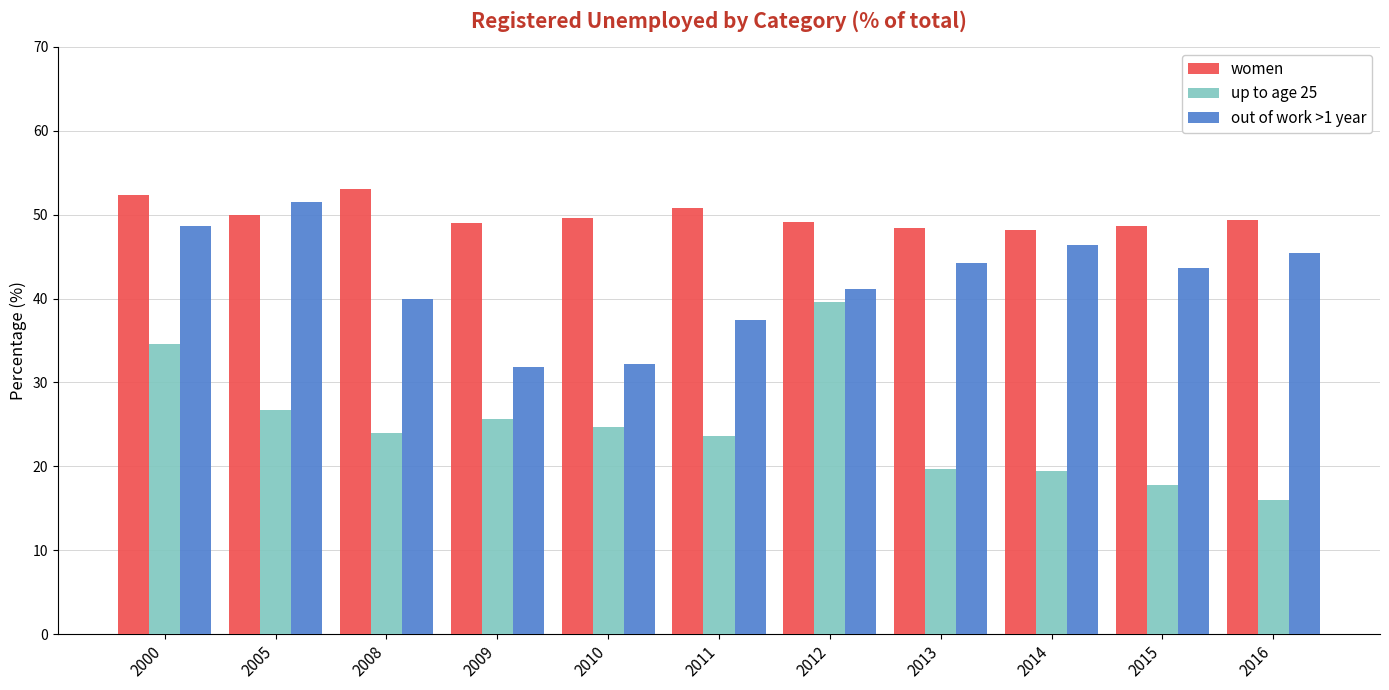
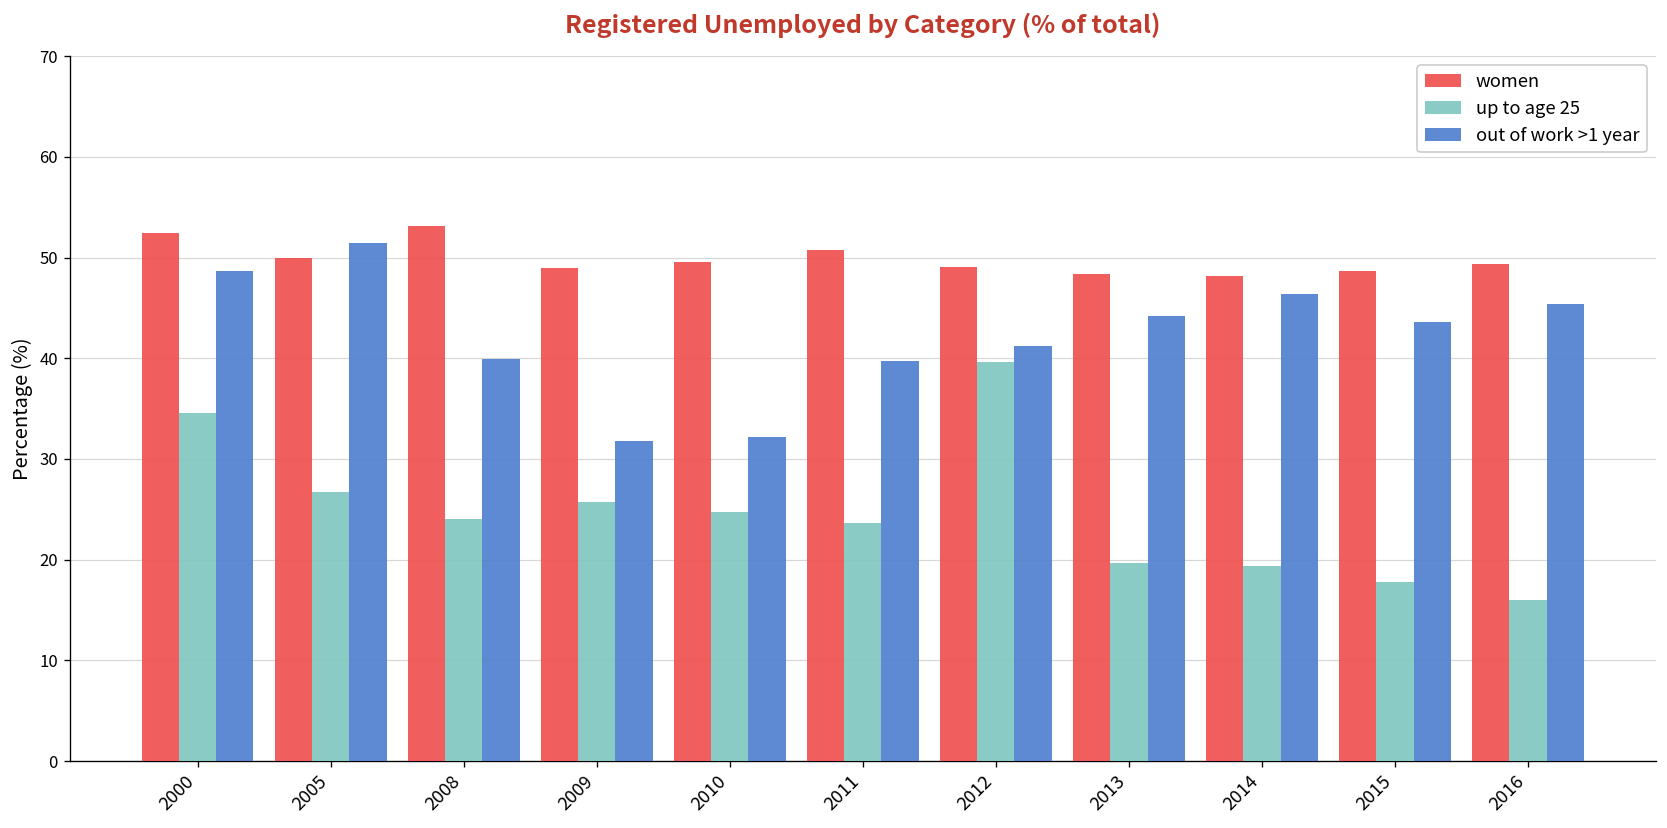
  {
    "women": {
      "2000": 52,
      "2005": 50,
      "2008": 53,
      "2009": 49,
      "2010": 50,
      "2011": 51,
      "2012": 49,
      "2013": 48,
      "2014": 48,
      "2015": 49,
      "2016": 49
    },
    "up to age 25": {
      "2000": 35,
      "2005": 27,
      "2008": 24,
      "2009": 26,
      "2010": 25,
      "2011": 24,
      "2012": 40,
      "2013": 20,
      "2014": 19,
      "2015": 18,
      "2016": 16
    },
    "out of work >1 year": {
      "2000": 49,
      "2005": 52,
      "2008": 40,
      "2009": 32,
      "2010": 32,
-     "2011": 37,
+     "2011": 40,
      "2012": 41,
      "2013": 44,
      "2014": 46,
      "2015": 44,
      "2016": 45
    }
  }
